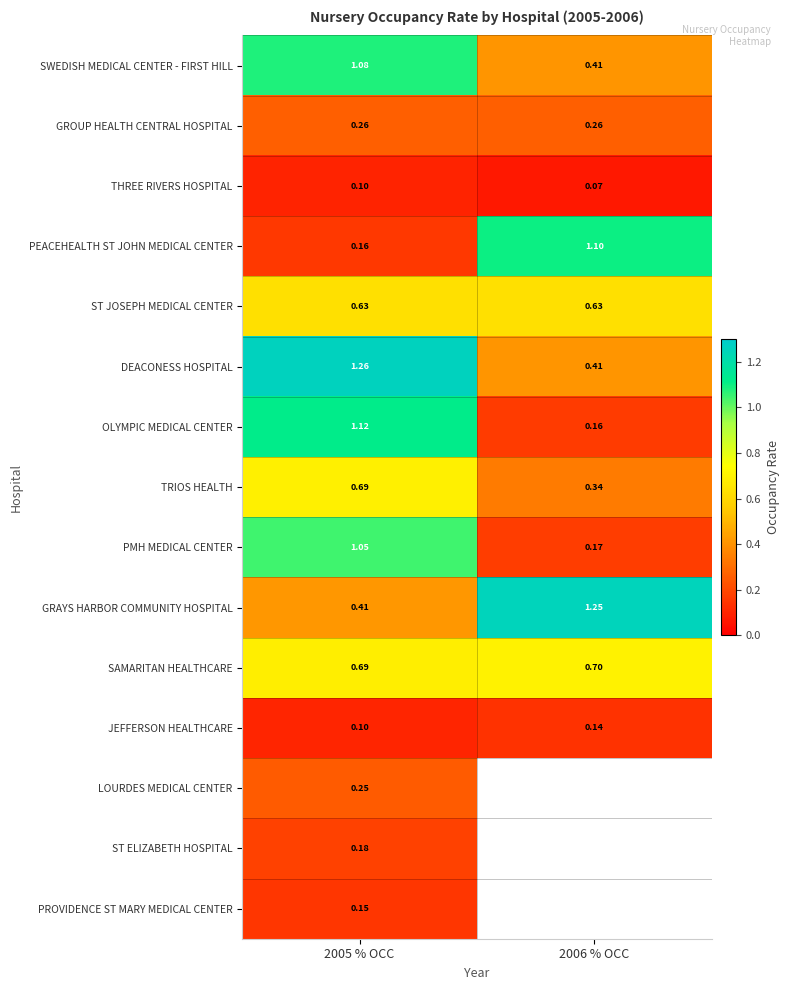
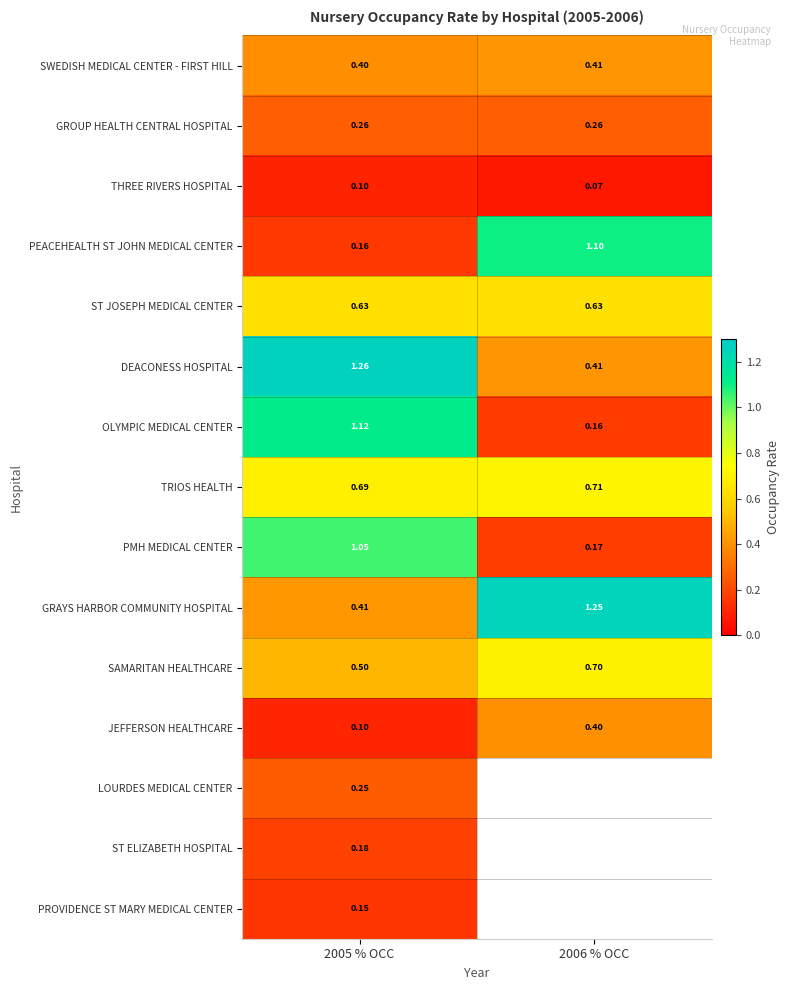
  {
    "SWEDISH MEDICAL CENTER - FIRST HILL": {
-     "2005 % OCC": 1.08,
+     "2005 % OCC": 0.40,
      "2006 % OCC": 0.41
    },
    "GROUP HEALTH CENTRAL HOSPITAL": {
      "2005 % OCC": 0.26,
      "2006 % OCC": 0.26
    },
    "THREE RIVERS HOSPITAL": {
      "2005 % OCC": 0.10,
      "2006 % OCC": 0.07
    },
    "PEACEHEALTH ST JOHN MEDICAL CENTER": {
      "2005 % OCC": 0.16,
      "2006 % OCC": 1.10
    },
    "ST JOSEPH MEDICAL CENTER": {
      "2005 % OCC": 0.63,
      "2006 % OCC": 0.63
    },
    "DEACONESS HOSPITAL": {
      "2005 % OCC": 1.26,
      "2006 % OCC": 0.41
    },
    "OLYMPIC MEDICAL CENTER": {
      "2005 % OCC": 1.12,
      "2006 % OCC": 0.16
    },
    "TRIOS HEALTH": {
      "2005 % OCC": 0.69,
-     "2006 % OCC": 0.34
+     "2006 % OCC": 0.71
    },
    "PMH MEDICAL CENTER": {
      "2005 % OCC": 1.05,
      "2006 % OCC": 0.17
    },
    "GRAYS HARBOR COMMUNITY HOSPITAL": {
      "2005 % OCC": 0.41,
      "2006 % OCC": 1.25
    },
    "SAMARITAN HEALTHCARE": {
-     "2005 % OCC": 0.69,
+     "2005 % OCC": 0.50,
      "2006 % OCC": 0.70
    },
    "JEFFERSON HEALTHCARE": {
      "2005 % OCC": 0.10,
-     "2006 % OCC": 0.14
+     "2006 % OCC": 0.40
    },
    "LOURDES MEDICAL CENTER": {
      "2005 % OCC": 0.25
    },
    "ST ELIZABETH HOSPITAL": {
      "2005 % OCC": 0.18
    },
    "PROVIDENCE ST MARY MEDICAL CENTER": {
      "2005 % OCC": 0.15
    }
  }
